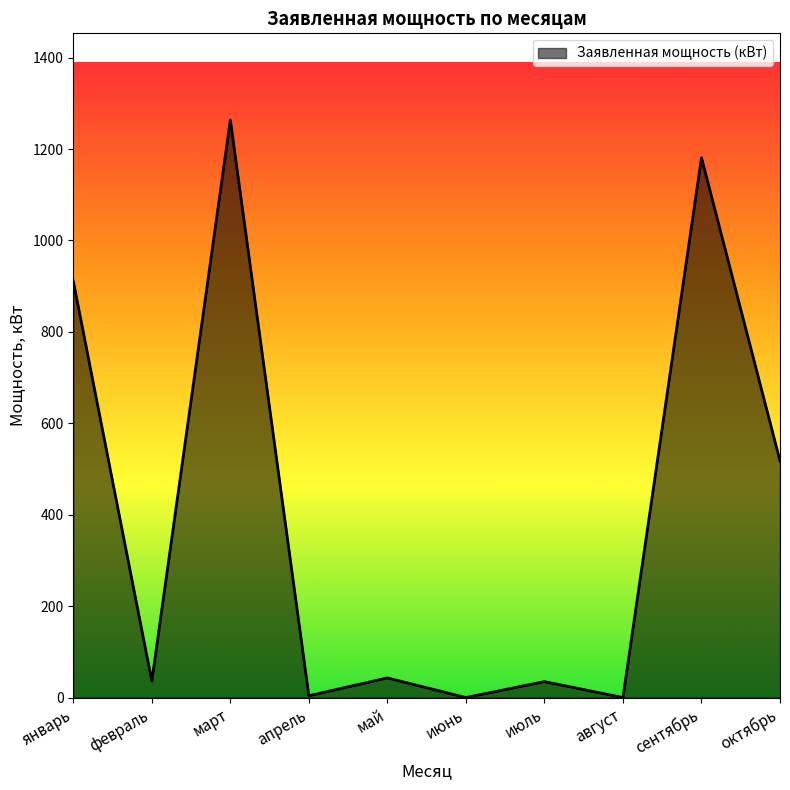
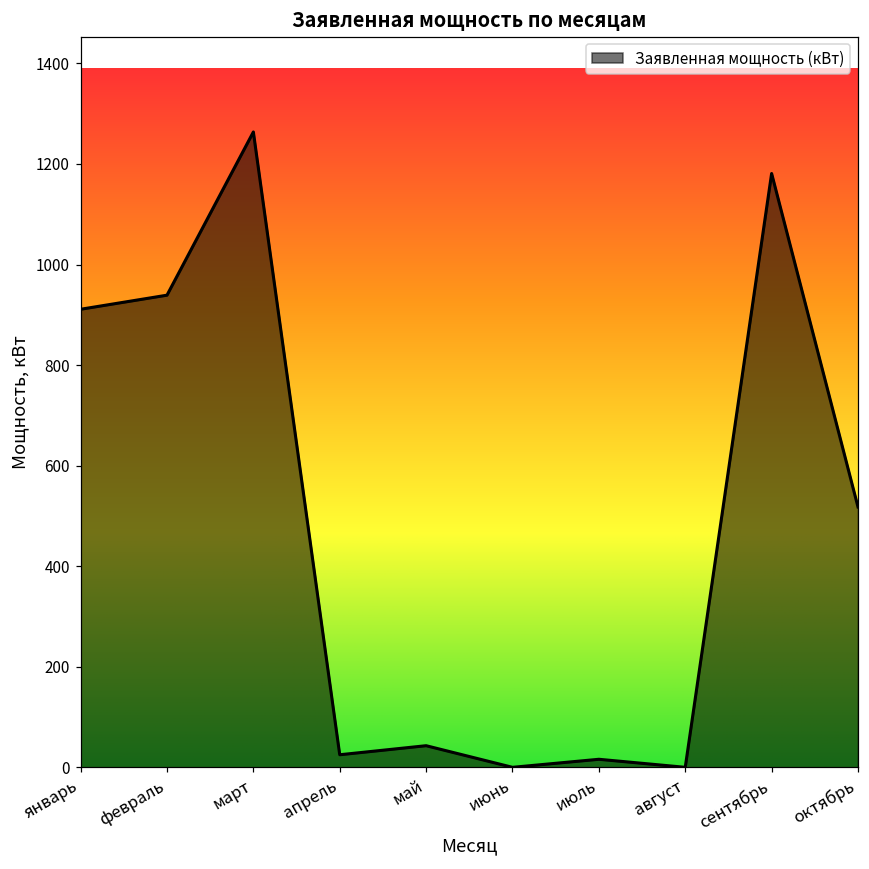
  {
    "январь": 910,
-   "февраль": 40,
+   "февраль": 940,
    "март": 1260,
-   "апрель": 0,
+   "апрель": 30,
    "май": 40,
    "июнь": 0,
-   "июль": 40,
+   "июль": 20,
    "август": 0,
    "сентябрь": 1180,
    "октябрь": 520
  }
